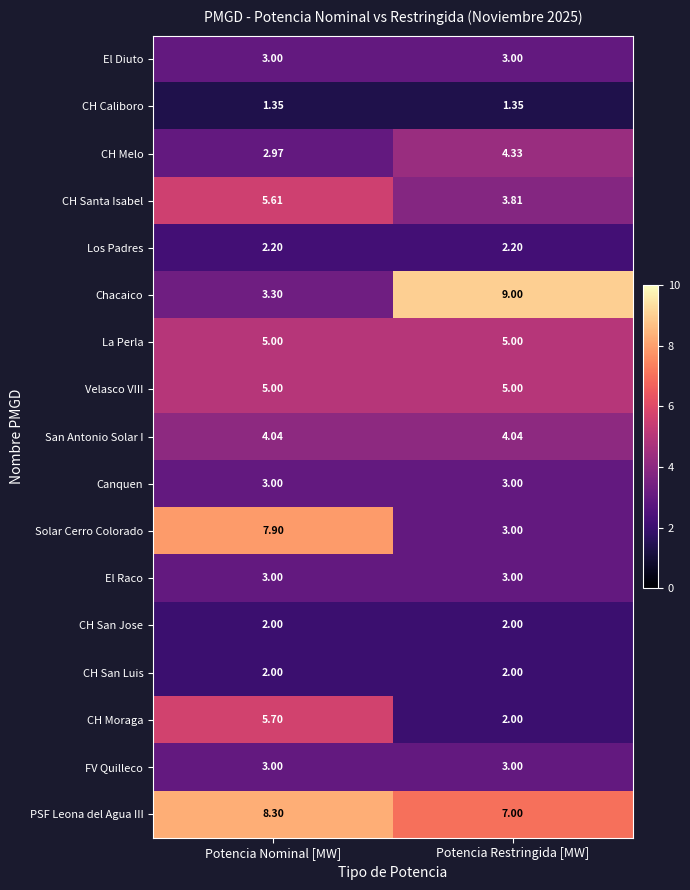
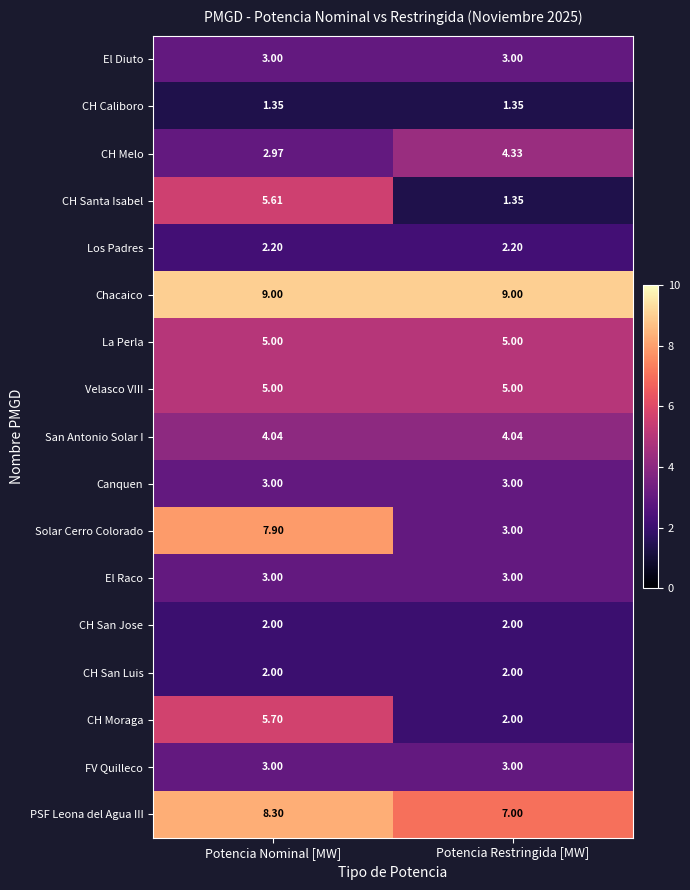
  {
    "El Diuto": {
      "Potencia Nominal [MW]": 3.00,
      "Potencia Restringida [MW]": 3.00
    },
    "CH Caliboro": {
      "Potencia Nominal [MW]": 1.35,
      "Potencia Restringida [MW]": 1.35
    },
    "CH Melo": {
      "Potencia Nominal [MW]": 2.97,
      "Potencia Restringida [MW]": 4.33
    },
    "CH Santa Isabel": {
      "Potencia Nominal [MW]": 5.61,
-     "Potencia Restringida [MW]": 3.81
+     "Potencia Restringida [MW]": 1.35
    },
    "Los Padres": {
      "Potencia Nominal [MW]": 2.20,
      "Potencia Restringida [MW]": 2.20
    },
    "Chacaico": {
-     "Potencia Nominal [MW]": 3.30,
+     "Potencia Nominal [MW]": 9.00,
      "Potencia Restringida [MW]": 9.00
    },
    "La Perla": {
      "Potencia Nominal [MW]": 5.00,
      "Potencia Restringida [MW]": 5.00
    },
    "Velasco VIII": {
      "Potencia Nominal [MW]": 5.00,
      "Potencia Restringida [MW]": 5.00
    },
    "San Antonio Solar I": {
      "Potencia Nominal [MW]": 4.04,
      "Potencia Restringida [MW]": 4.04
    },
    "Canquen": {
      "Potencia Nominal [MW]": 3.00,
      "Potencia Restringida [MW]": 3.00
    },
    "Solar Cerro Colorado": {
      "Potencia Nominal [MW]": 7.90,
      "Potencia Restringida [MW]": 3.00
    },
    "El Raco": {
      "Potencia Nominal [MW]": 3.00,
      "Potencia Restringida [MW]": 3.00
    },
    "CH San Jose": {
      "Potencia Nominal [MW]": 2.00,
      "Potencia Restringida [MW]": 2.00
    },
    "CH San Luis": {
      "Potencia Nominal [MW]": 2.00,
      "Potencia Restringida [MW]": 2.00
    },
    "CH Moraga": {
      "Potencia Nominal [MW]": 5.70,
      "Potencia Restringida [MW]": 2.00
    },
    "FV Quilleco": {
      "Potencia Nominal [MW]": 3.00,
      "Potencia Restringida [MW]": 3.00
    },
    "PSF Leona del Agua III": {
      "Potencia Nominal [MW]": 8.30,
      "Potencia Restringida [MW]": 7.00
    }
  }
